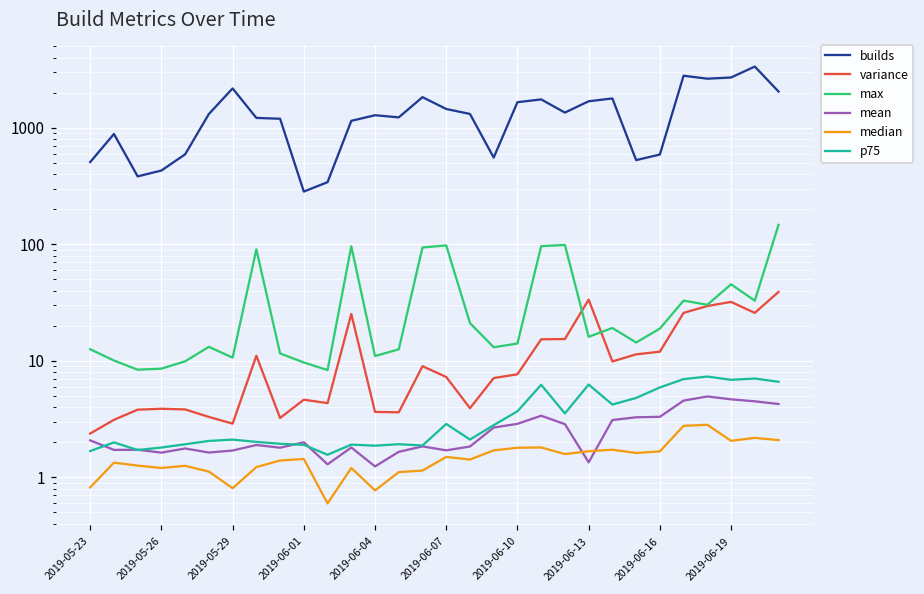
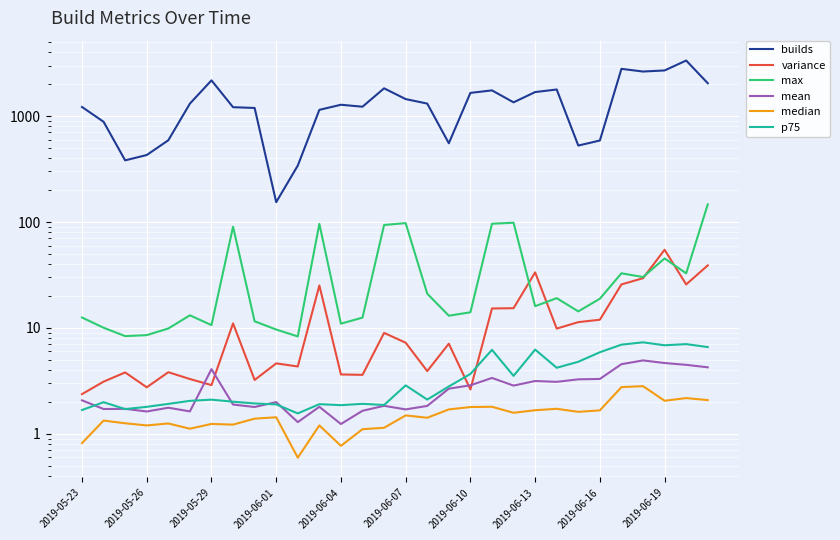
  {
    "builds": {
-     "2019-05-23": 500,
+     "2019-05-23": 1200,
      "2019-05-26": 430,
      "2019-05-29": 2200,
-     "2019-06-01": 280,
+     "2019-06-01": 150,
      "2019-06-04": 1300,
      "2019-06-07": 1400,
      "2019-06-10": 1700,
      "2019-06-13": 1700,
      "2019-06-16": 600,
      "2019-06-19": 2700
    },
    "variance": {
      "2019-05-23": 2.4,
-     "2019-05-26": 3.9,
+     "2019-05-26": 2.8,
      "2019-05-29": 2.9,
      "2019-06-01": 5,
      "2019-06-04": 3.6,
      "2019-06-07": 7,
-     "2019-06-10": 8,
+     "2019-06-10": 2.6,
      "2019-06-13": 33,
      "2019-06-16": 12,
-     "2019-06-19": 32
+     "2019-06-19": 50
    },
    "mean": {
      "2019-05-23": 2.1,
      "2019-05-26": 1.6,
-     "2019-05-29": 1.7,
+     "2019-05-29": 4.1,
      "2019-06-04": 1.2,
      "2019-06-07": 1.7,
      "2019-06-10": 2.9,
-     "2019-06-13": 1.3,
+     "2019-06-13": 3.2,
      "2019-06-16": 3.3,
      "2019-06-19": 5
    },
    "median": {
      "2019-05-23": 0.8,
      "2019-05-26": 1.2,
-     "2019-05-29": 0.8,
+     "2019-05-29": 1.2,
      "2019-06-01": 1.4,
      "2019-06-04": 0.8,
      "2019-06-07": 1.5,
      "2019-06-10": 1.8,
      "2019-06-13": 1.7,
      "2019-06-16": 1.7,
      "2019-06-19": 2.1
    }
  }
